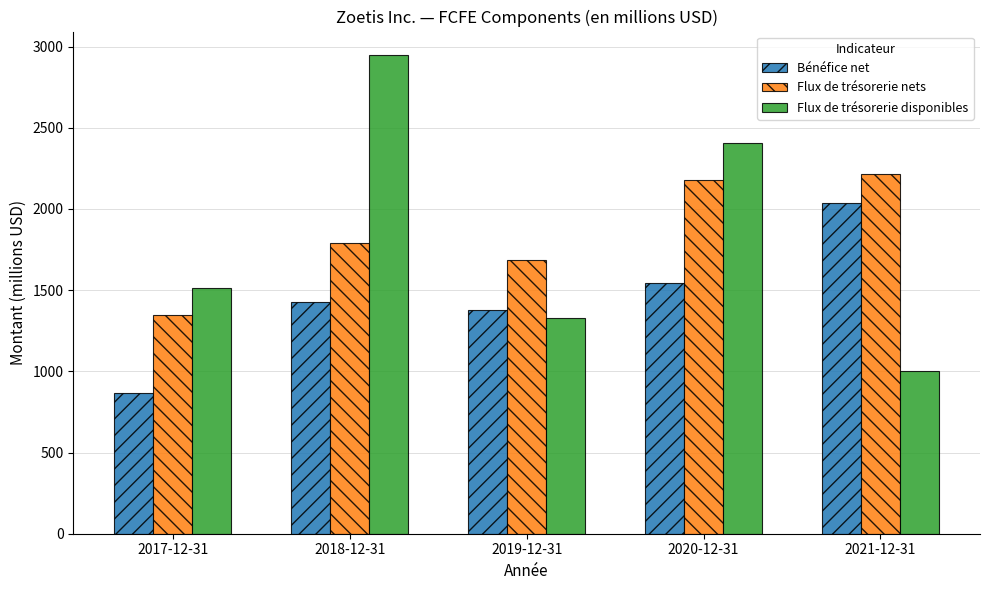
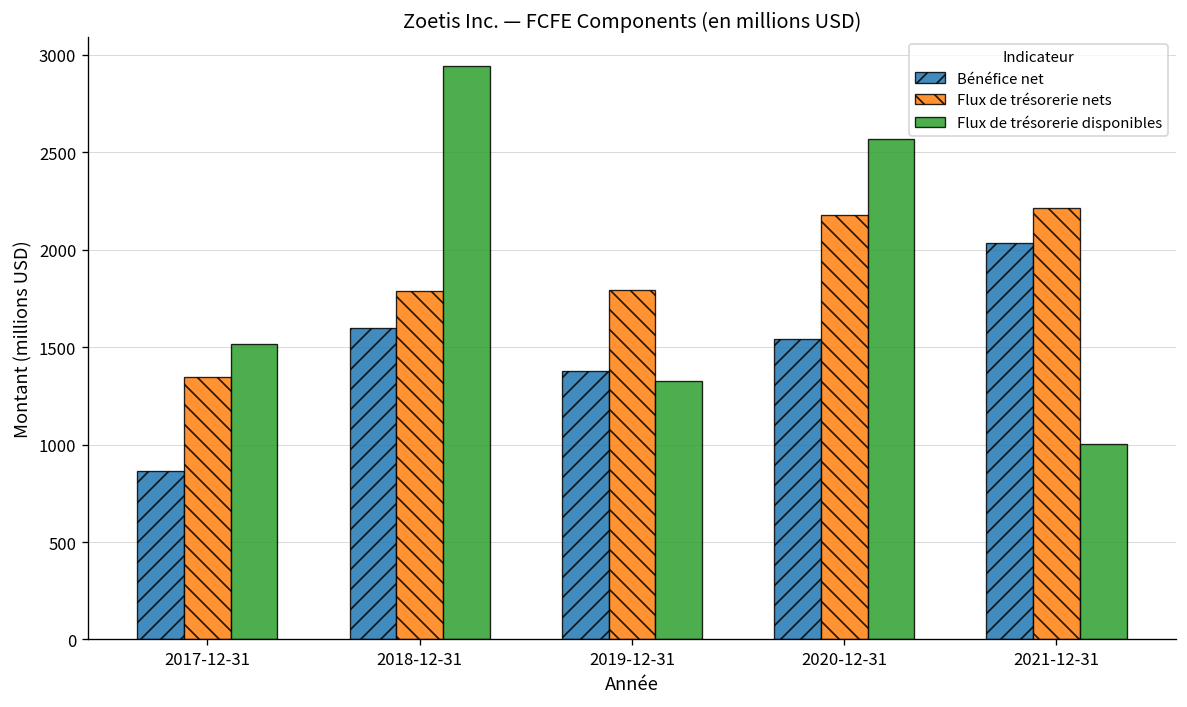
  {
    "Bénéfice net": {
      "2017-12-31": 860,
-     "2018-12-31": 1430,
+     "2018-12-31": 1600,
      "2019-12-31": 1380,
      "2020-12-31": 1540,
      "2021-12-31": 2040
    },
    "Flux de trésorerie nets": {
      "2017-12-31": 1350,
      "2018-12-31": 1790,
-     "2019-12-31": 1680,
+     "2019-12-31": 1800,
      "2020-12-31": 2180,
      "2021-12-31": 2210
    },
    "Flux de trésorerie disponibles": {
      "2017-12-31": 1520,
      "2018-12-31": 2950,
      "2019-12-31": 1330,
-     "2020-12-31": 2410,
+     "2020-12-31": 2570,
      "2021-12-31": 1010
    }
  }
